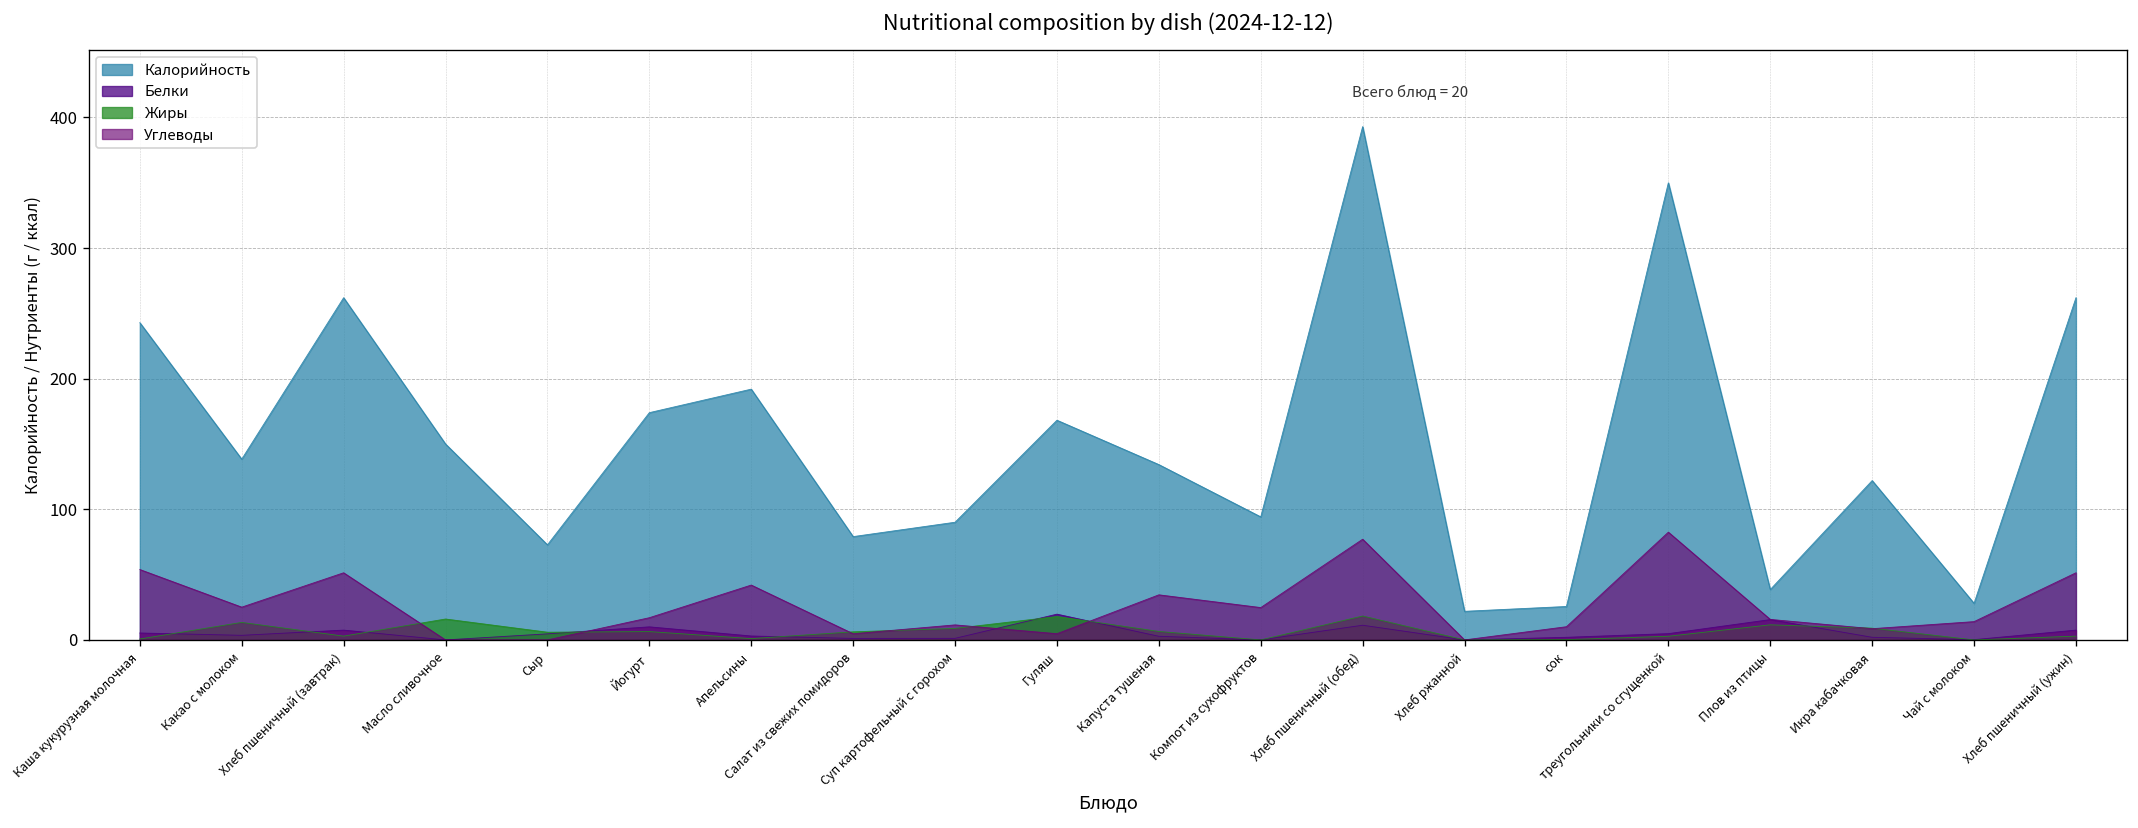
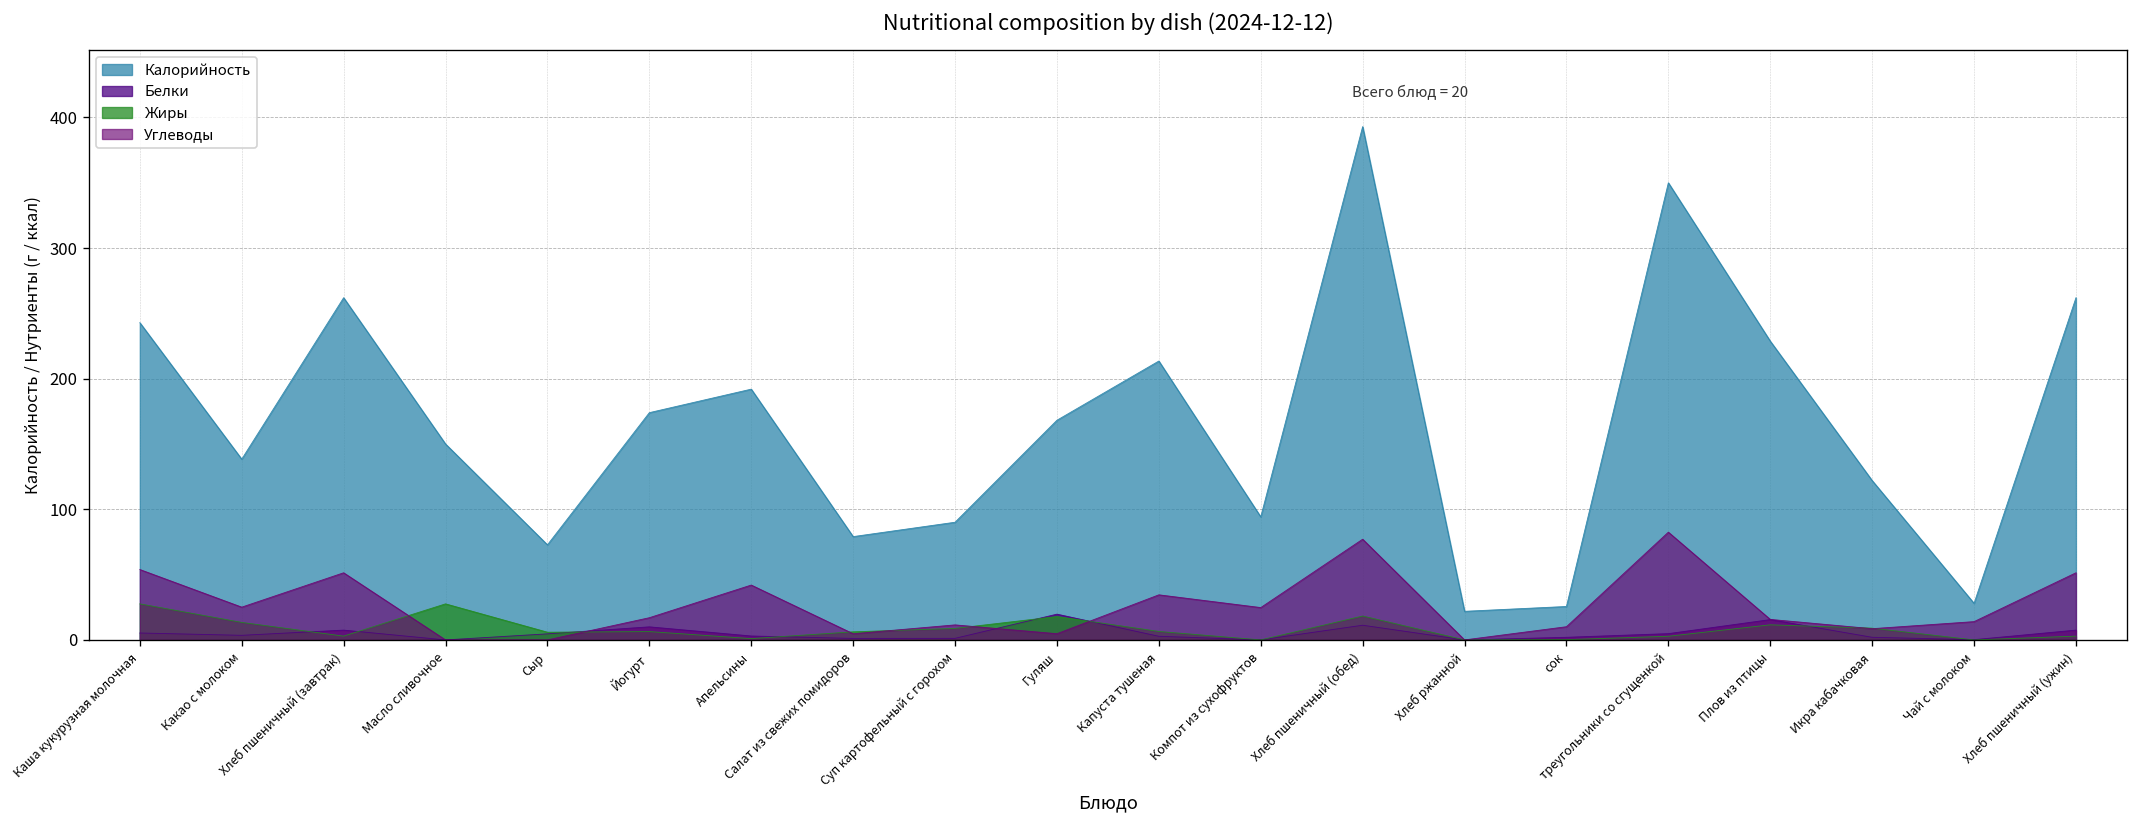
  {
    "Калорийность": {
      "Каша кукурузная молочная": 243,
      "Какао с молоком": 138,
      "Хлеб пшеничный (завтрак)": 262,
      "Масло сливочное": 150,
      "Сыр": 73,
      "Йогурт": 174,
      "Апельсины": 192,
      "Салат из свежих помидоров": 79,
      "Суп картофельный с горохом": 90,
      "Гуляш": 168,
-     "Капуста тушеная": 134,
+     "Капуста тушеная": 214,
      "Компот из сухофруктов": 94,
      "Хлеб ржанной": 22,
      "сок": 26,
      "треугольники со сгущенкой": 350,
-     "Плов из птицы": 39,
+     "Плов из птицы": 229,
      "Икра кабачковая": 122,
      "Чай с молоком": 28,
      "Хлеб пшеничный (ужин)": 262
    },
    "Жиры": {
-     "Каша кукурузная молочная": 1,
+     "Каша кукурузная молочная": 28,
      "Какао с молоком": 13,
      "Хлеб пшеничный (завтрак)": 3,
-     "Масло сливочное": 16,
+     "Масло сливочное": 28,
      "Йогурт": 6,
      "Суп картофельный с горохом": 9,
      "Капуста тушеная": 6,
      "Хлеб пшеничный (обед)": 18,
      "Плов из птицы": 12,
      "Хлеб пшеничный (ужин)": 3
    }
  }
